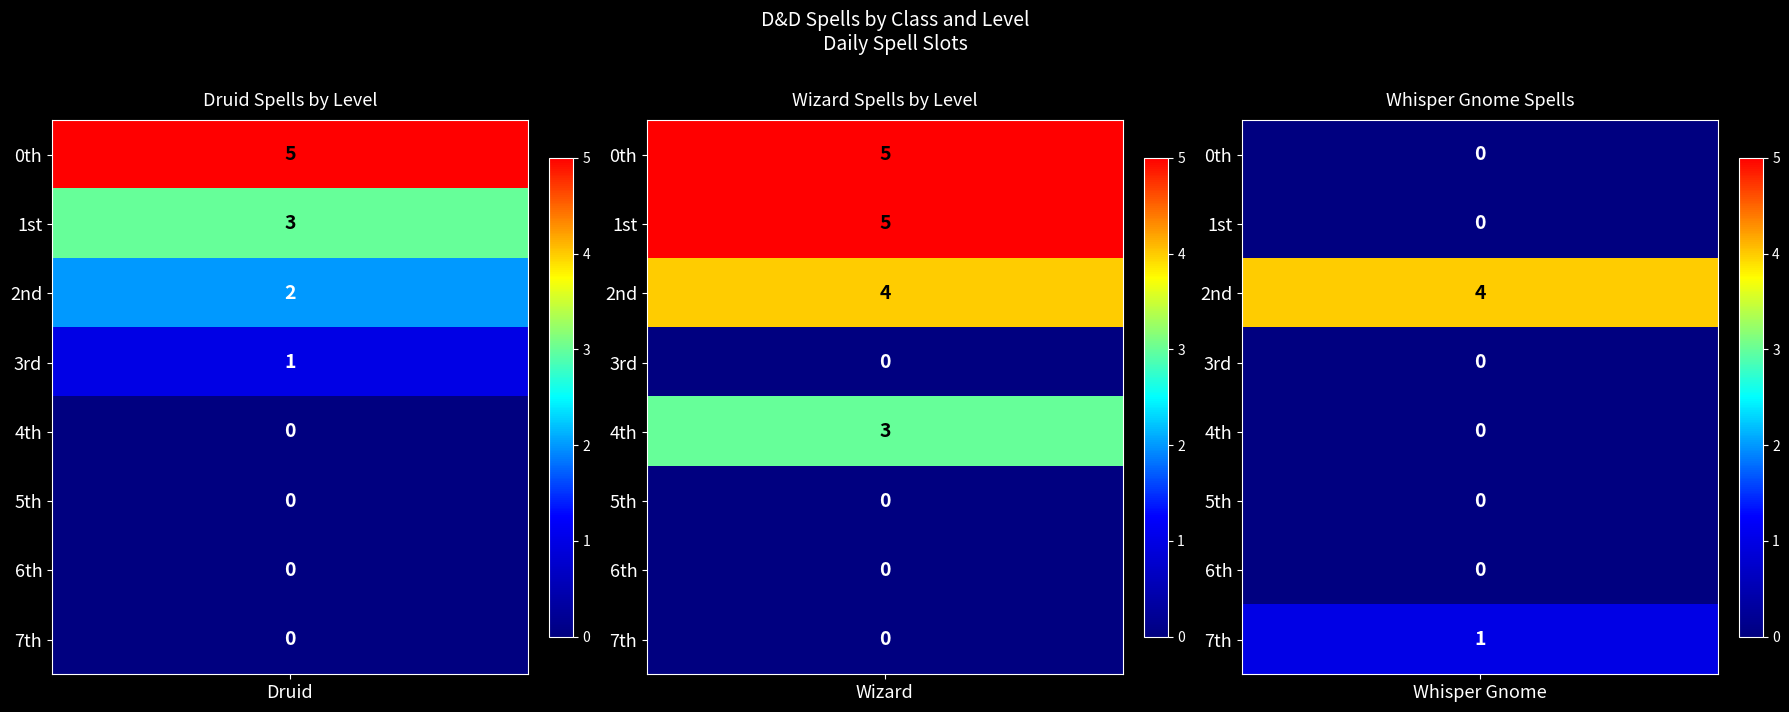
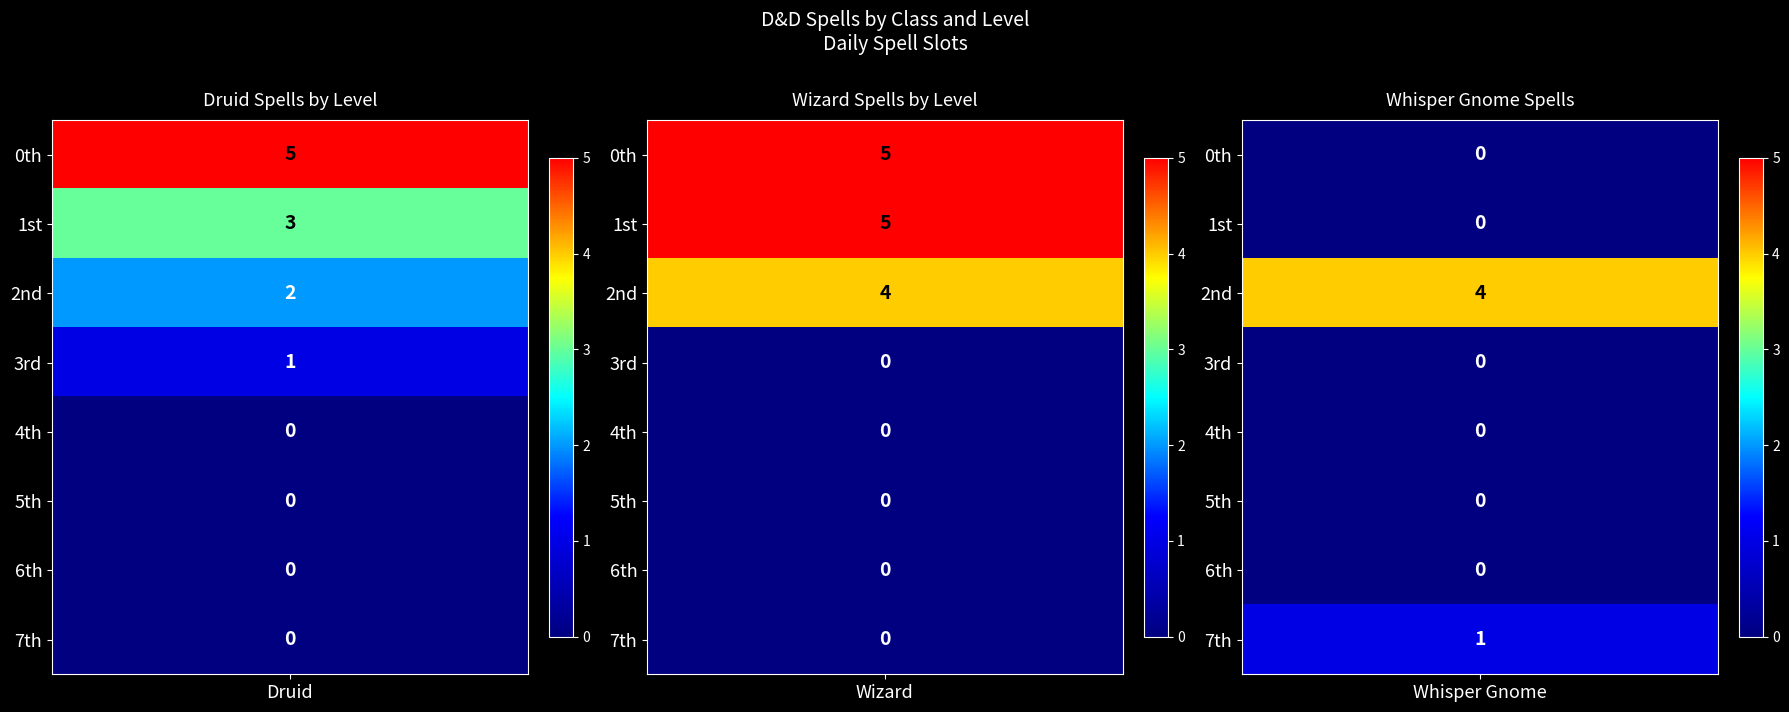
  {
    "Druid Spells by Level": {
      "0th": {
        "Druid": 5
      },
      "1st": {
        "Druid": 3
      },
      "2nd": {
        "Druid": 2
      },
      "3rd": {
        "Druid": 1
      },
      "4th": {
        "Druid": 0
      },
      "5th": {
        "Druid": 0
      },
      "6th": {
        "Druid": 0
      },
      "7th": {
        "Druid": 0
      }
    },
    "Wizard Spells by Level": {
      "0th": {
        "Wizard": 5
      },
      "1st": {
        "Wizard": 5
      },
      "2nd": {
        "Wizard": 4
      },
      "3rd": {
        "Wizard": 0
      },
      "4th": {
-       "Wizard": 3
+       "Wizard": 0
      },
      "5th": {
        "Wizard": 0
      },
      "6th": {
        "Wizard": 0
      },
      "7th": {
        "Wizard": 0
      }
    },
    "Whisper Gnome Spells": {
      "0th": {
        "Whisper Gnome": 0
      },
      "1st": {
        "Whisper Gnome": 0
      },
      "2nd": {
        "Whisper Gnome": 4
      },
      "3rd": {
        "Whisper Gnome": 0
      },
      "4th": {
        "Whisper Gnome": 0
      },
      "5th": {
        "Whisper Gnome": 0
      },
      "6th": {
        "Whisper Gnome": 0
      },
      "7th": {
        "Whisper Gnome": 1
      }
    }
  }
